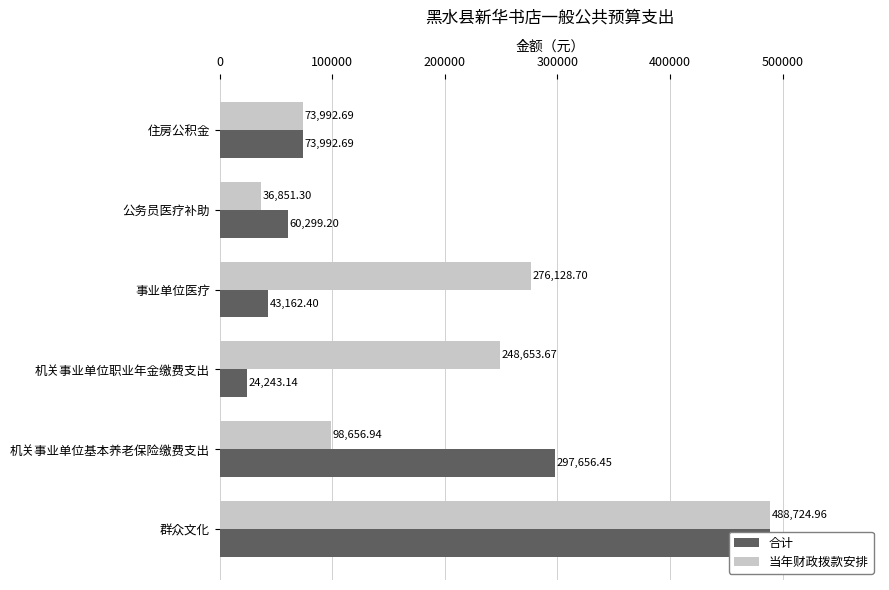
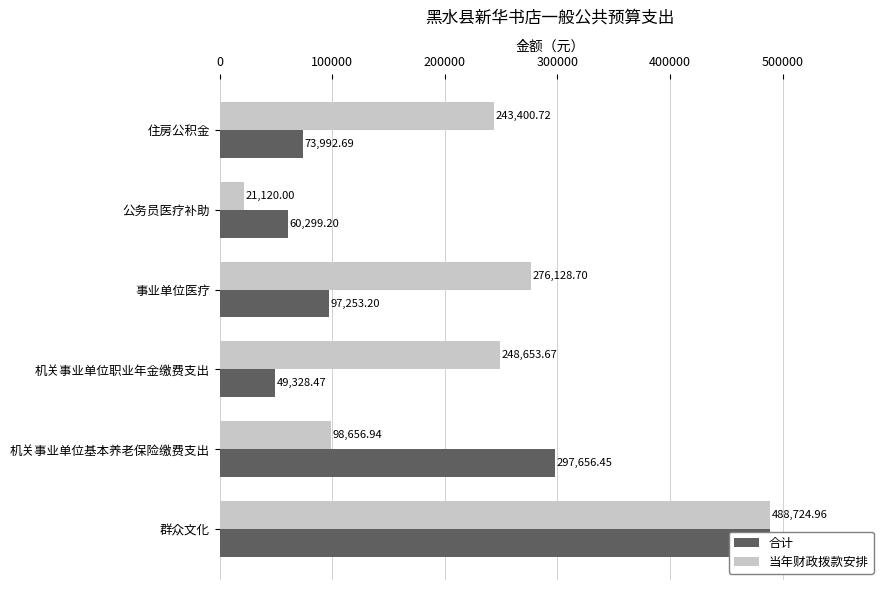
  {
    "合计": {
      "住房公积金": "73,992.69",
      "公务员医疗补助": "60,299.20",
-     "事业单位医疗": "43,162.40",
-     "机关事业单位职业年金缴费支出": "24,243.14",
+     "事业单位医疗": "97,253.20",
+     "机关事业单位职业年金缴费支出": "49,328.47",
      "机关事业单位基本养老保险缴费支出": "297,656.45"
    },
    "当年财政拨款安排": {
-     "住房公积金": "73,992.69",
-     "公务员医疗补助": "36,851.30",
+     "住房公积金": "243,400.72",
+     "公务员医疗补助": "21,120.00",
      "事业单位医疗": "276,128.70",
      "机关事业单位职业年金缴费支出": "248,653.67",
      "机关事业单位基本养老保险缴费支出": "98,656.94",
      "群众文化": "488,724.96"
    }
  }
